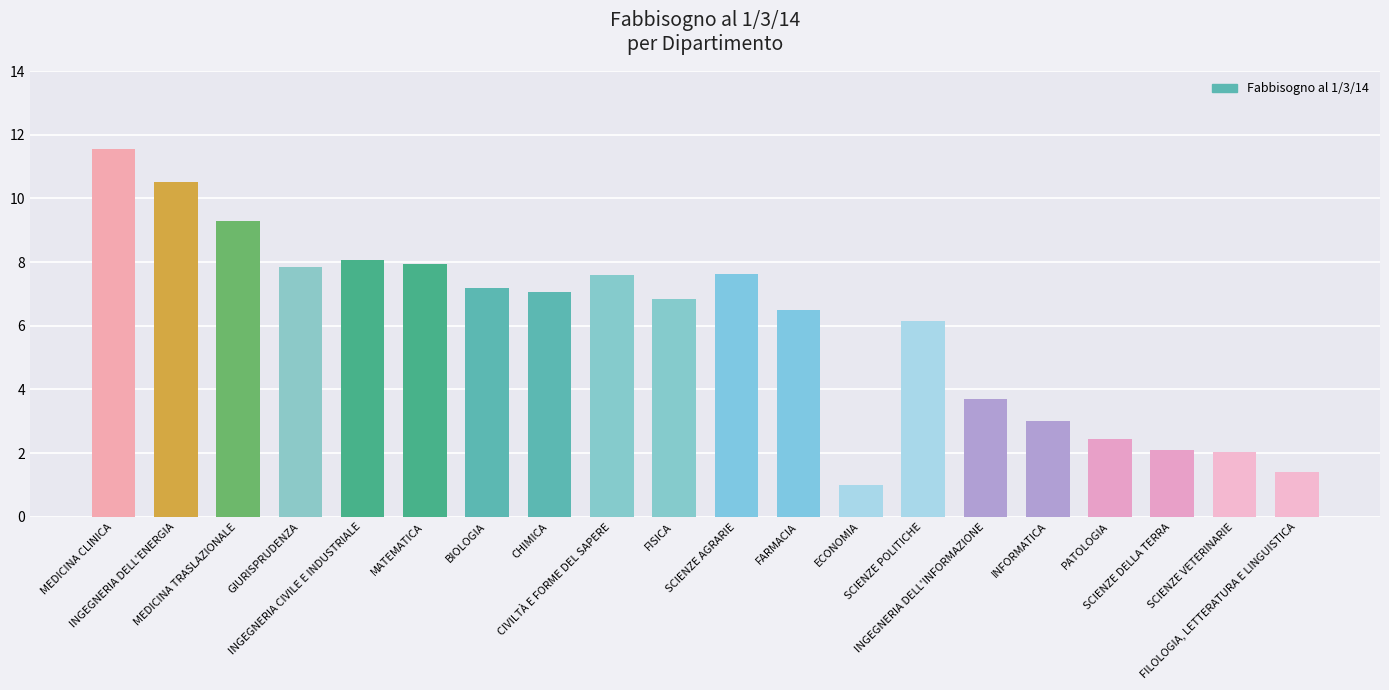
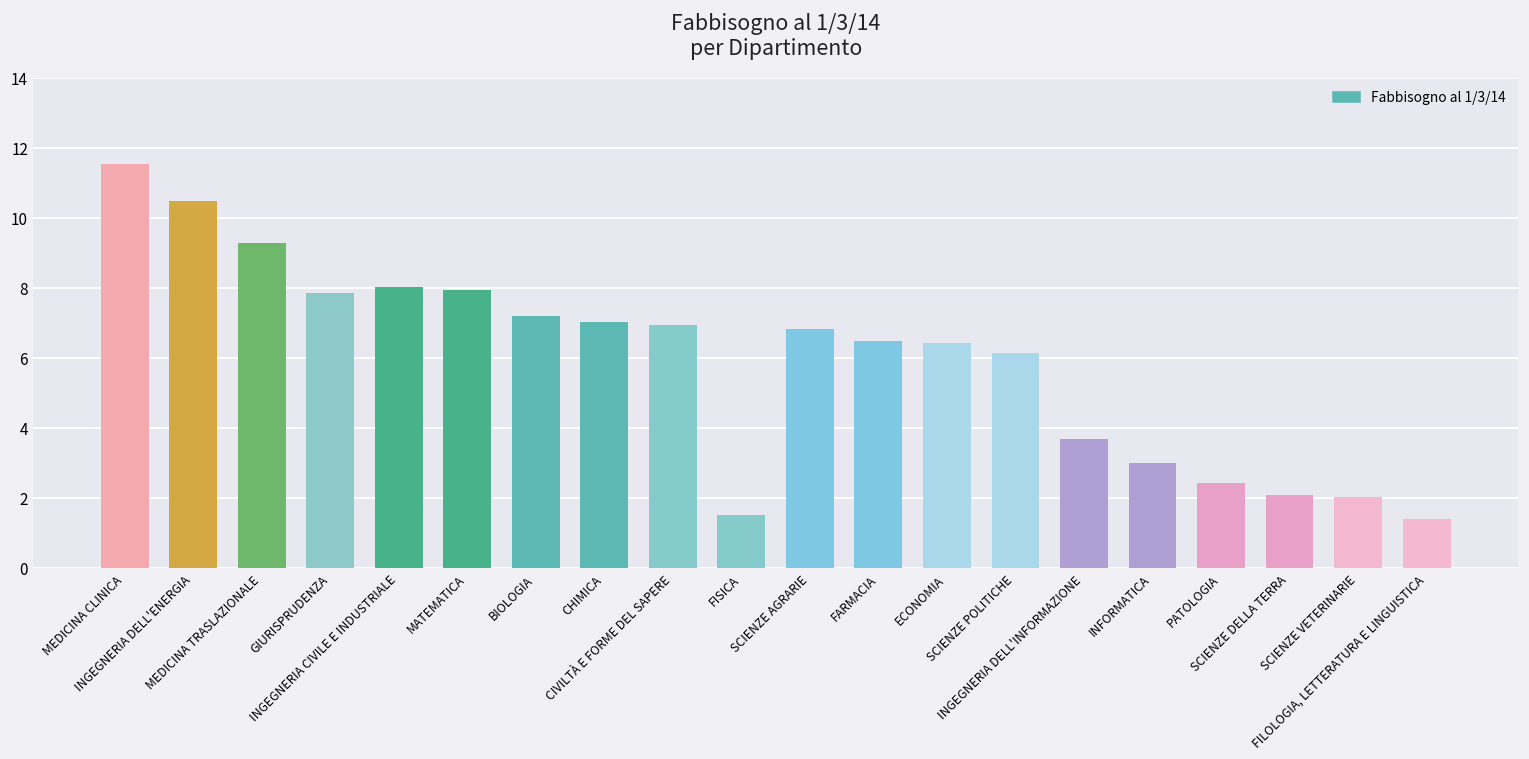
  {
    "MEDICINA CLINICA": 11.6,
    "INGEGNERIA DELL'ENERGIA": 10.5,
    "MEDICINA TRASLAZIONALE": 9.3,
    "GIURISPRUDENZA": 7.9,
    "INGEGNERIA CIVILE E INDUSTRIALE": 8.1,
    "MATEMATICA": 8.0,
    "BIOLOGIA": 7.2,
    "CHIMICA": 7.1,
-   "CIVILTÀ E FORME DEL SAPERE": 7.6,
-   "FISICA": 6.9,
-   "SCIENZE AGRARIE": 7.6,
+   "CIVILTÀ E FORME DEL SAPERE": 7.0,
+   "FISICA": 1.5,
+   "SCIENZE AGRARIE": 6.9,
    "FARMACIA": 6.5,
-   "ECONOMIA": 1.0,
+   "ECONOMIA": 6.5,
    "SCIENZE POLITICHE": 6.2,
    "INGEGNERIA DELL'INFORMAZIONE": 3.7,
    "INFORMATICA": 3.0,
    "PATOLOGIA": 2.5,
    "SCIENZE DELLA TERRA": 2.1,
    "SCIENZE VETERINARIE": 2.1,
    "FILOLOGIA, LETTERATURA E LINGUISTICA": 1.4
  }
